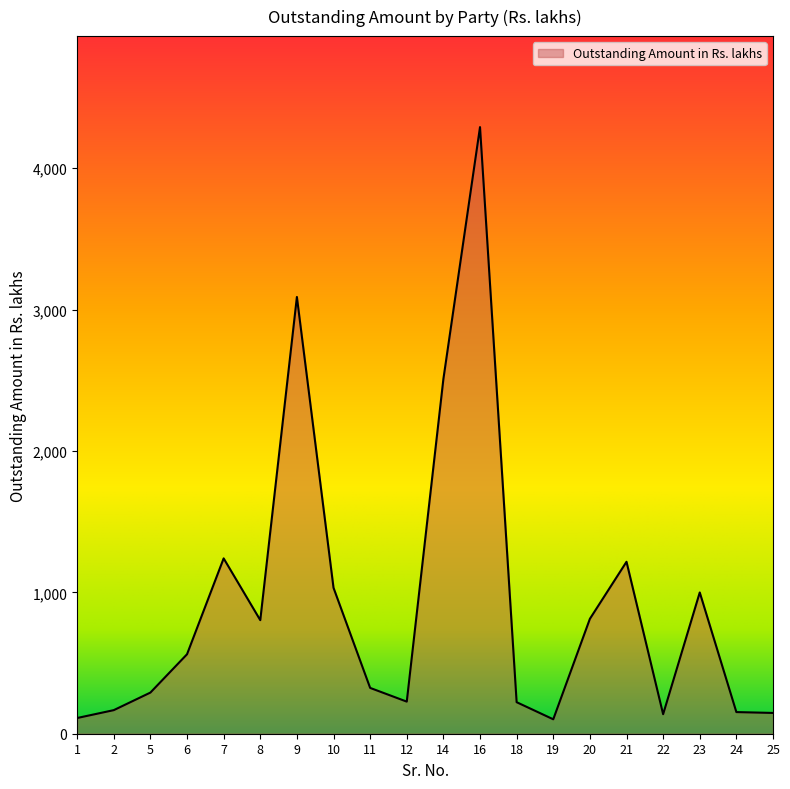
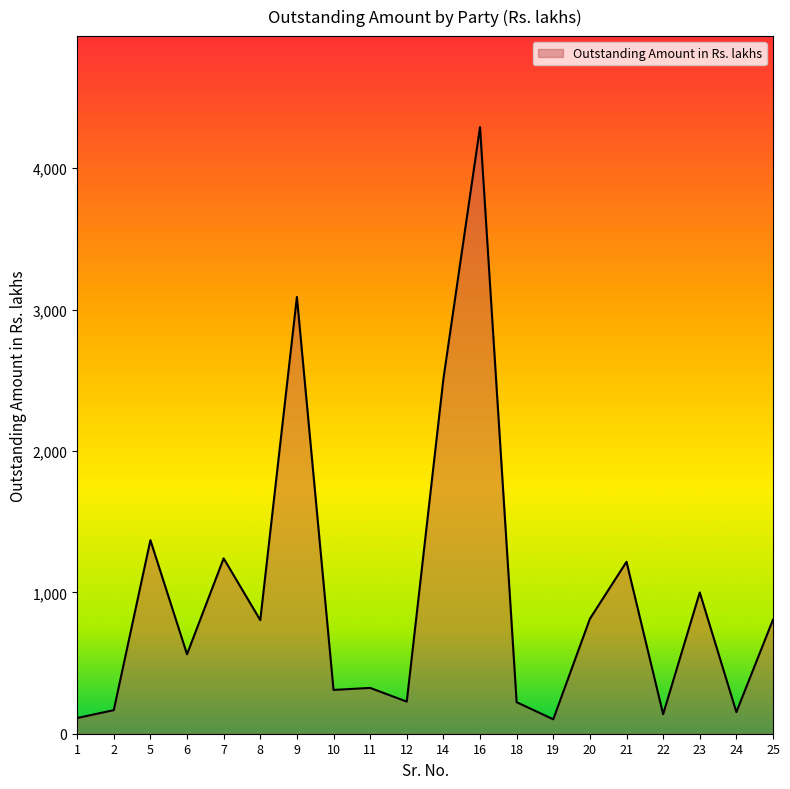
  {
    "1": "110",
    "2": "170",
-   "5": "290",
+   "5": "1,370",
    "6": "560",
    "7": "1,240",
    "8": "800",
    "9": "3,090",
-   "10": "1,030",
+   "10": "310",
    "11": "320",
    "12": "230",
    "14": "2,510",
    "16": "4,290",
    "18": "220",
    "19": "100",
    "20": "810",
    "21": "1,220",
    "22": "140",
    "23": "1,000",
    "24": "150",
-   "25": "150"
+   "25": "810"
  }
